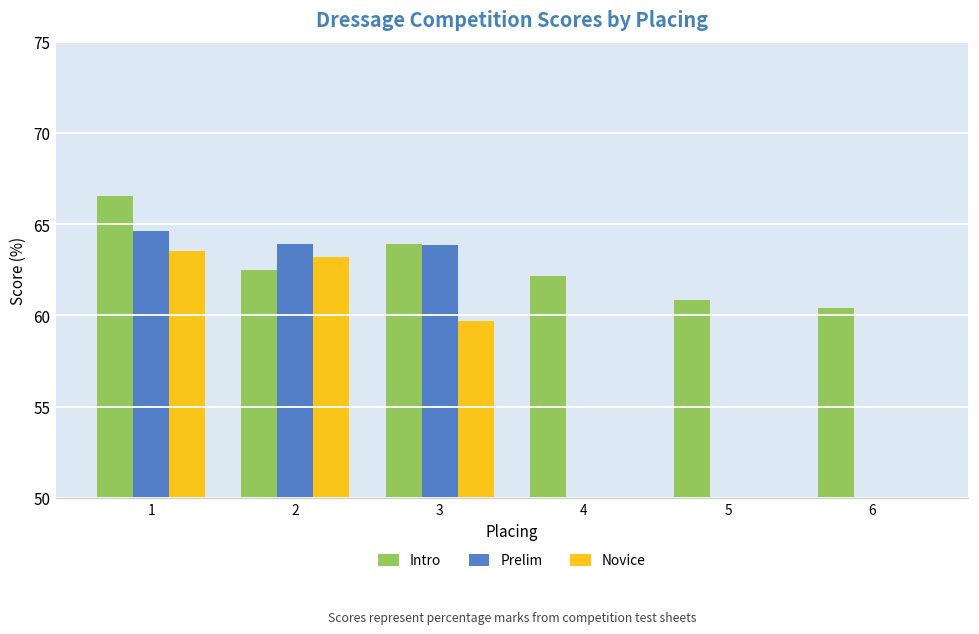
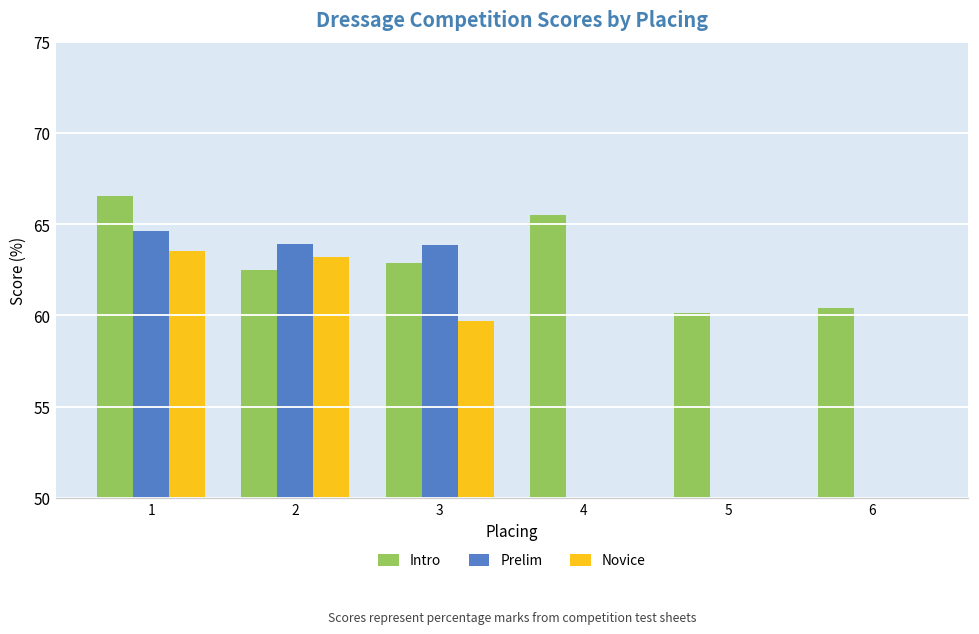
  {
    "Intro": {
      "1": 66.6,
      "2": 62.5,
-     "3": 63.9,
-     "4": 62.2,
-     "5": 60.9,
+     "3": 62.9,
+     "4": 65.5,
+     "5": 60.1,
      "6": 60.4
    },
    "Prelim": {
      "1": 64.6,
      "2": 63.9,
      "3": 63.9
    },
    "Novice": {
      "1": 63.5,
      "2": 63.2,
      "3": 59.7
    }
  }
